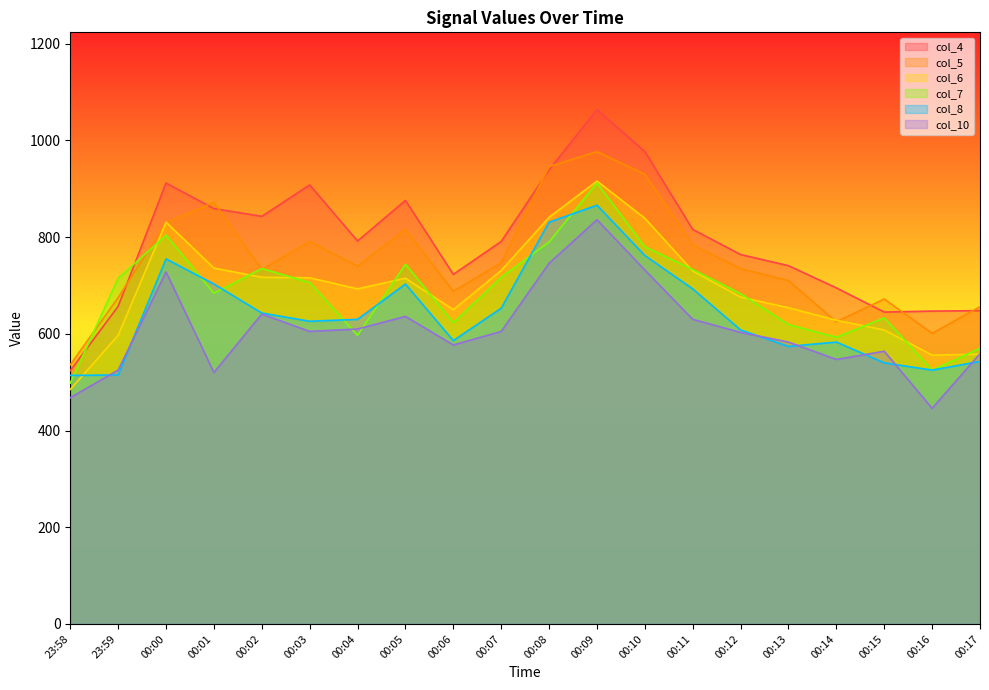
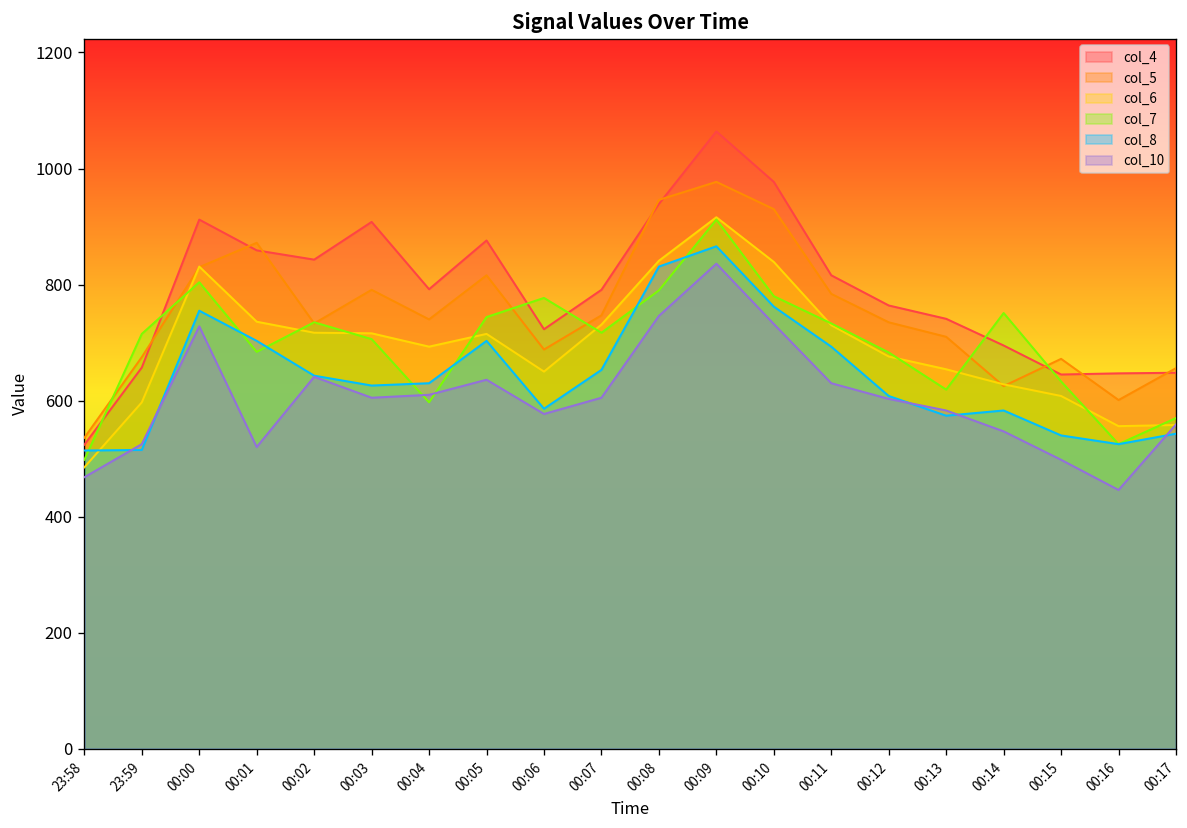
  {
    "col_7": {
      "23:58": 500,
      "23:59": 720,
      "00:00": 800,
      "00:01": 680,
      "00:03": 710,
      "00:04": 600,
      "00:05": 740,
-     "00:06": 620,
+     "00:06": 780,
      "00:07": 720,
      "00:08": 790,
      "00:10": 780,
      "00:12": 680,
      "00:13": 620,
-     "00:14": 590,
+     "00:14": 750,
      "00:15": 630,
      "00:17": 570
    },
    "col_8": {
      "23:58": 510,
      "23:59": 520,
      "00:00": 760,
      "00:01": 700,
      "00:03": 630,
      "00:04": 630,
      "00:05": 700,
      "00:06": 590,
      "00:07": 650,
      "00:08": 830,
      "00:09": 870,
      "00:10": 760,
      "00:11": 690,
      "00:13": 570,
      "00:14": 580,
      "00:15": 540,
      "00:17": 540
    },
    "col_10": {
      "23:58": 470,
      "23:59": 530,
      "00:00": 730,
      "00:01": 520,
      "00:03": 610,
      "00:04": 610,
      "00:05": 640,
      "00:06": 580,
      "00:07": 610,
      "00:08": 750,
      "00:09": 840,
      "00:10": 730,
      "00:11": 630,
      "00:13": 580,
      "00:14": 550,
-     "00:15": 560,
+     "00:15": 500,
      "00:16": 450
    }
  }
